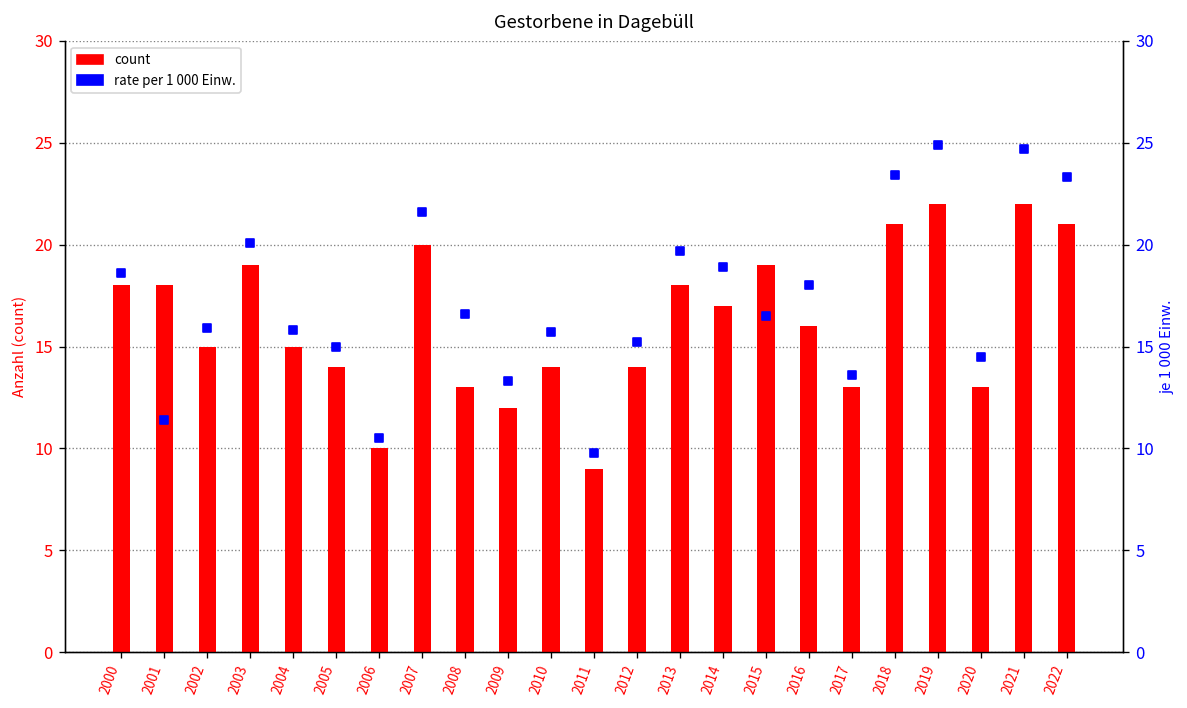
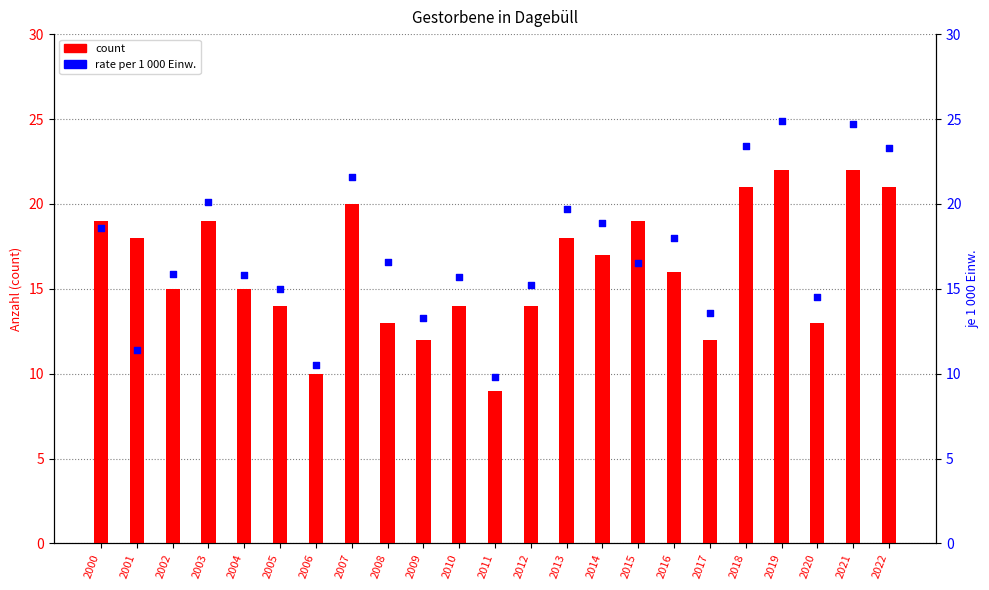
  {
    "count": {
-     "2000": 18,
+     "2000": 19,
      "2001": 18,
      "2002": 15,
      "2003": 19,
      "2004": 15,
      "2005": 14,
      "2006": 10,
      "2007": 20,
      "2008": 13,
      "2009": 12,
      "2010": 14,
      "2011": 9,
      "2012": 14,
      "2013": 18,
      "2014": 17,
      "2015": 19,
      "2016": 16,
-     "2017": 13,
+     "2017": 12,
      "2018": 21,
      "2019": 22,
      "2020": 13,
      "2021": 22,
      "2022": 21
    }
  }
